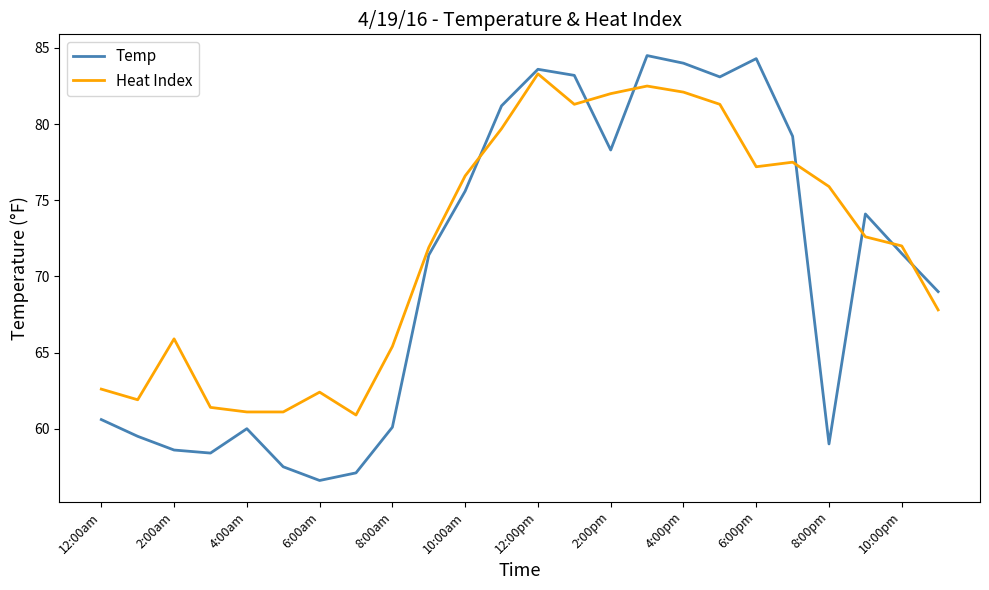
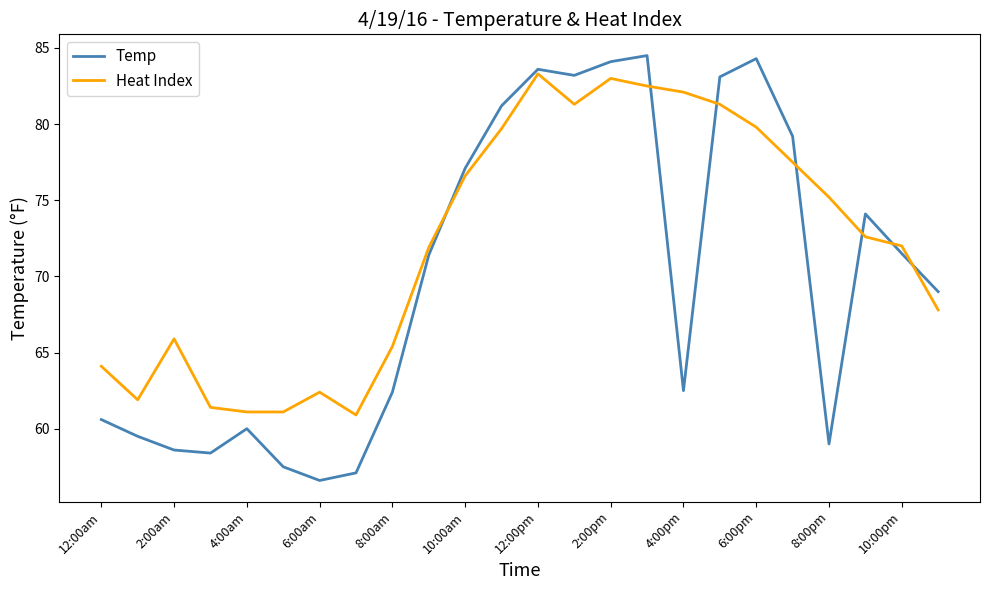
  {
    "Temp": {
      "12:00am": 60.6,
      "2:00am": 58.6,
      "4:00am": 60.0,
      "6:00am": 56.6,
-     "8:00am": 60.1,
-     "10:00am": 75.6,
+     "8:00am": 62.4,
+     "10:00am": 77.1,
      "12:00pm": 83.6,
-     "2:00pm": 78.3,
-     "4:00pm": 84.0,
+     "2:00pm": 84.1,
+     "4:00pm": 62.5,
      "6:00pm": 84.3,
      "8:00pm": 59.0,
      "10:00pm": 71.5
    },
    "Heat Index": {
-     "12:00am": 62.6,
+     "12:00am": 64.1,
      "2:00am": 65.9,
      "4:00am": 61.1,
      "6:00am": 62.4,
      "8:00am": 65.4,
      "10:00am": 76.6,
      "12:00pm": 83.3,
-     "2:00pm": 82,
+     "2:00pm": 83,
      "4:00pm": 82.1,
-     "6:00pm": 77.2,
-     "8:00pm": 75.9,
+     "6:00pm": 79.8,
+     "8:00pm": 75.2,
      "10:00pm": 72.0
    }
  }
